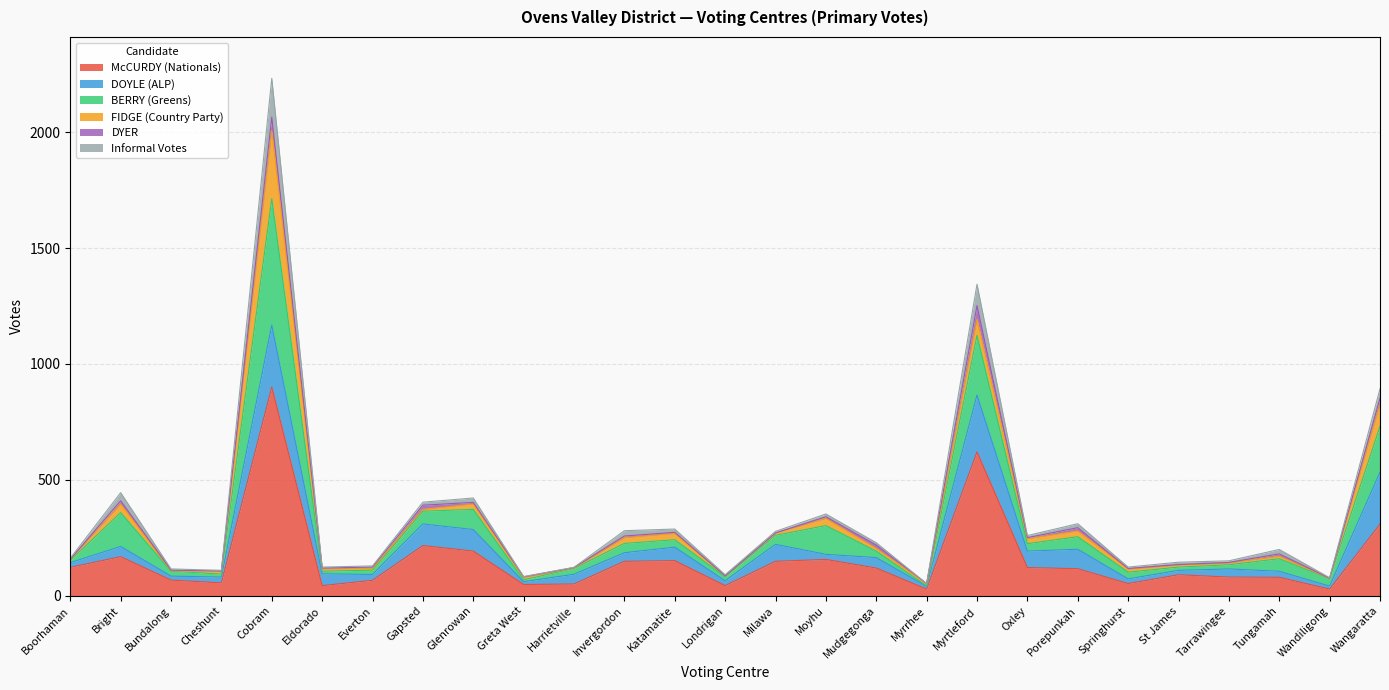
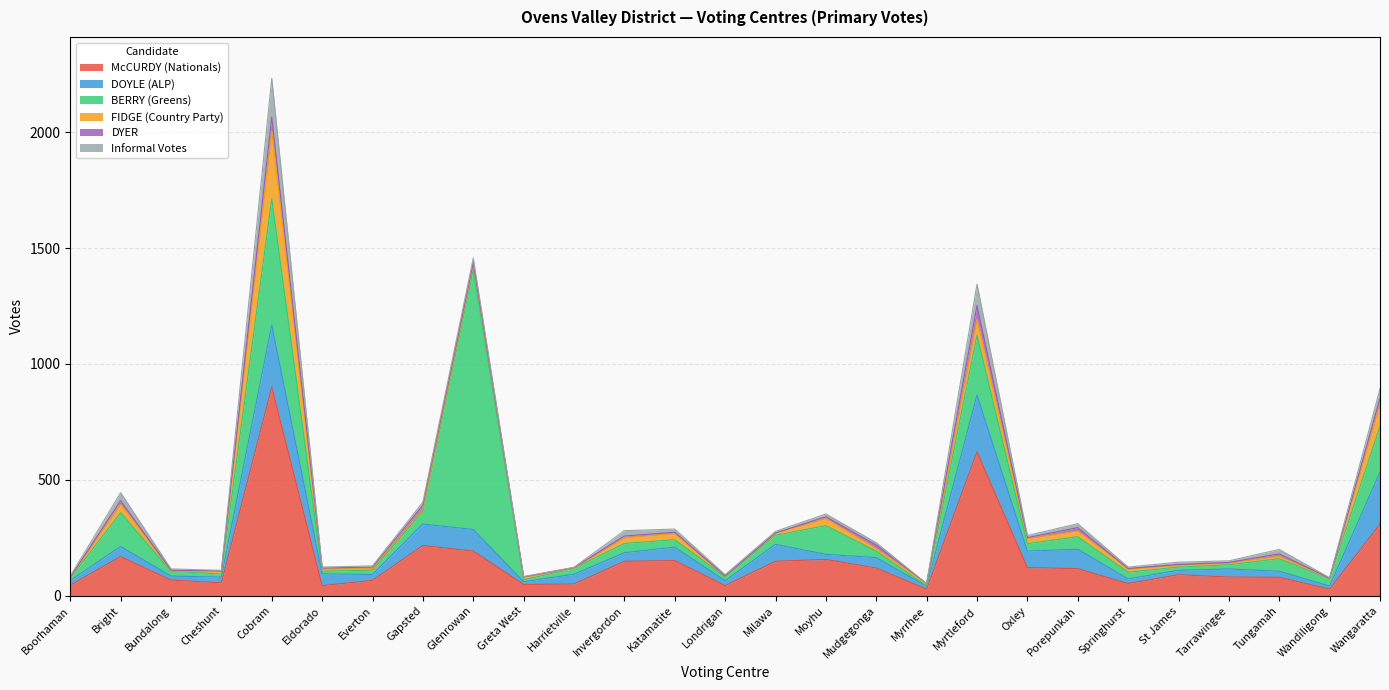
  {
    "McCURDY (Nationals)": {
-     "Boorhaman": 120,
+     "Boorhaman": 50,
      "Bright": 170,
      "Bundalong": 70,
      "Cheshunt": 60,
      "Cobram": 900,
      "Eldorado": 40,
      "Everton": 70,
      "Gapsted": 220,
      "Glenrowan": 190,
      "Greta West": 50,
      "Harrietville": 50,
      "Invergordon": 150,
      "Katamatite": 150,
      "Londrigan": 40,
      "Milawa": 150,
      "Moyhu": 160,
      "Mudgegonga": 120,
      "Myrrhee": 30,
      "Myrtleford": 620,
      "Oxley": 120,
      "Porepunkah": 120,
      "Springhurst": 50,
      "St James": 90,
      "Tarrawingee": 80,
      "Tungamah": 80,
      "Wandiligong": 30,
      "Wangaratta": 310
    },
    "DOYLE (ALP)": {
      "Bright": 40,
      "Bundalong": 20,
      "Cheshunt": 30,
      "Cobram": 270,
      "Everton": 30,
      "Gapsted": 90,
      "Glenrowan": 90,
      "Harrietville": 40,
      "Invergordon": 40,
      "Katamatite": 60,
      "Londrigan": 20,
      "Milawa": 70,
      "Moyhu": 20,
      "Mudgegonga": 50,
      "Myrtleford": 250,
      "Oxley": 70,
      "Porepunkah": 80,
      "Springhurst": 20,
      "St James": 20,
      "Tarrawingee": 40,
      "Tungamah": 30,
      "Wandiligong": 10,
      "Wangaratta": 220
    },
    "BERRY (Greens)": {
      "Bright": 150,
      "Cheshunt": 10,
      "Cobram": 550,
-     "Glenrowan": 90,
+     "Glenrowan": 1120,
      "Invergordon": 40,
      "Katamatite": 30,
      "Moyhu": 120,
      "Mudgegonga": 30,
      "Myrtleford": 260,
      "Oxley": 30,
      "Porepunkah": 50,
      "Springhurst": 30,
      "Wangaratta": 200
    },
    "FIDGE (Country Party)": {
      "Bright": 40,
      "Cobram": 290,
      "Mudgegonga": 10,
      "Myrtleford": 70,
      "Porepunkah": 30,
      "Wangaratta": 100
    },
    "DYER": {
      "Bright": 10,
      "Cobram": 60,
      "Gapsted": 20,
      "Myrtleford": 60,
      "Porepunkah": 10,
      "Wangaratta": 30
    },
    "Informal Votes": {
      "Bright": 40,
      "Cobram": 170,
      "Gapsted": 10,
      "Glenrowan": 20,
      "Invergordon": 20,
      "Katamatite": 10,
      "Moyhu": 10,
      "Myrtleford": 90,
      "Porepunkah": 20,
      "Tungamah": 20,
      "Wangaratta": 40
    }
  }
